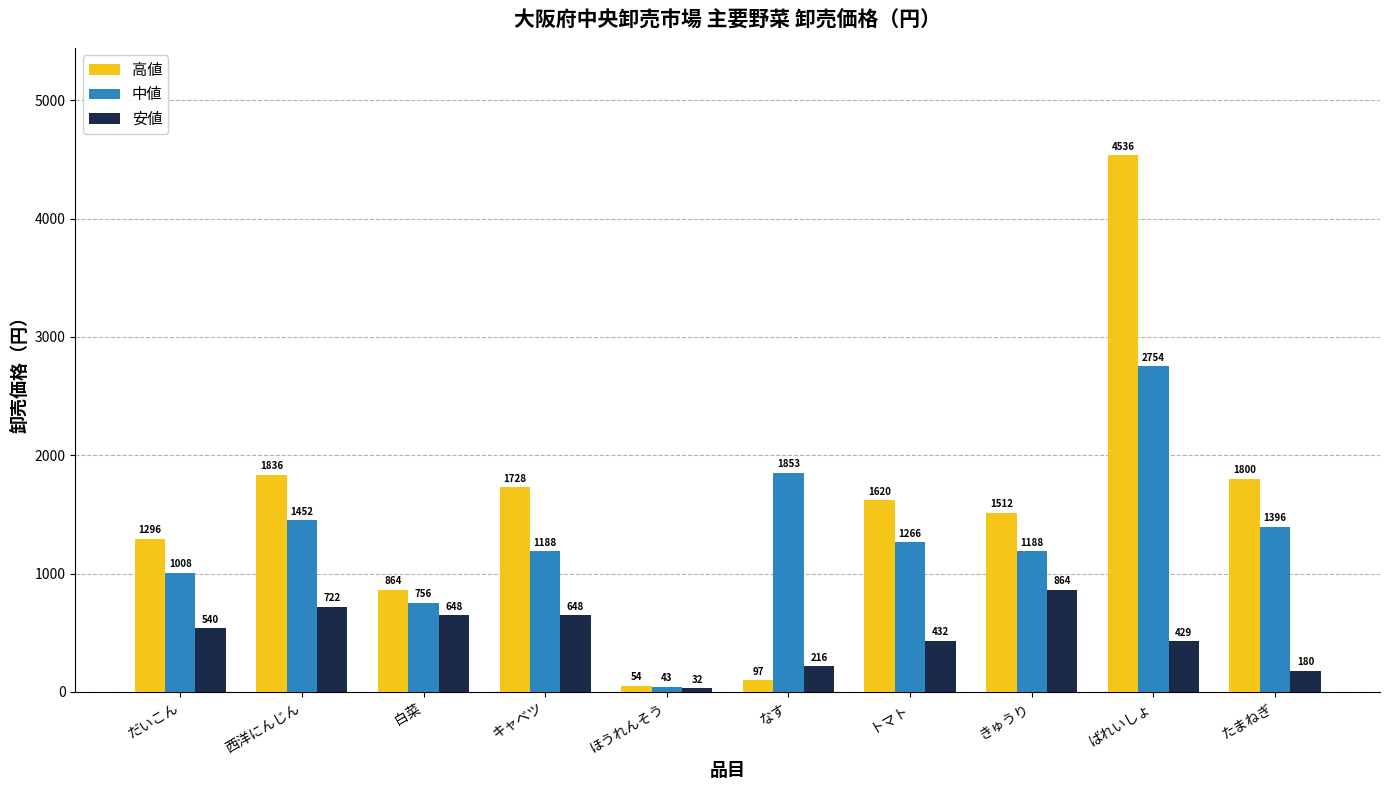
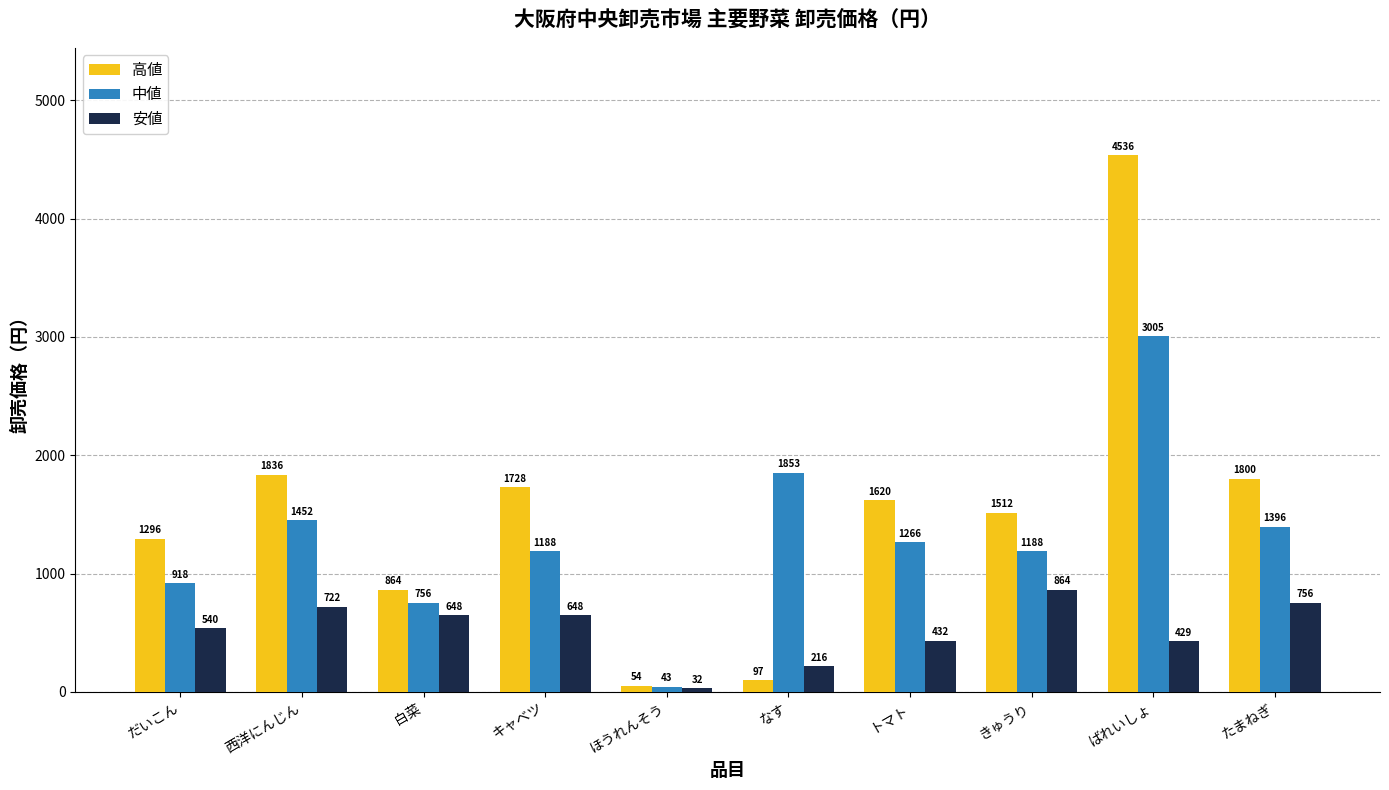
  {
    "高値": {
      "だいこん": 1296,
      "西洋にんじん": 1836,
      "白菜": 864,
      "キャベツ": 1728,
      "ほうれんそう": 54,
      "なす": 97,
      "トマト": 1620,
      "きゅうり": 1512,
      "ばれいしょ": 4536,
      "たまねぎ": 1800
    },
    "中値": {
-     "だいこん": 1008,
+     "だいこん": 918,
      "西洋にんじん": 1452,
      "白菜": 756,
      "キャベツ": 1188,
      "ほうれんそう": 43,
      "なす": 1853,
      "トマト": 1266,
      "きゅうり": 1188,
-     "ばれいしょ": 2754,
+     "ばれいしょ": 3005,
      "たまねぎ": 1396
    },
    "安値": {
      "だいこん": 540,
      "西洋にんじん": 722,
      "白菜": 648,
      "キャベツ": 648,
      "ほうれんそう": 32,
      "なす": 216,
      "トマト": 432,
      "きゅうり": 864,
      "ばれいしょ": 429,
-     "たまねぎ": 180
+     "たまねぎ": 756
    }
  }
